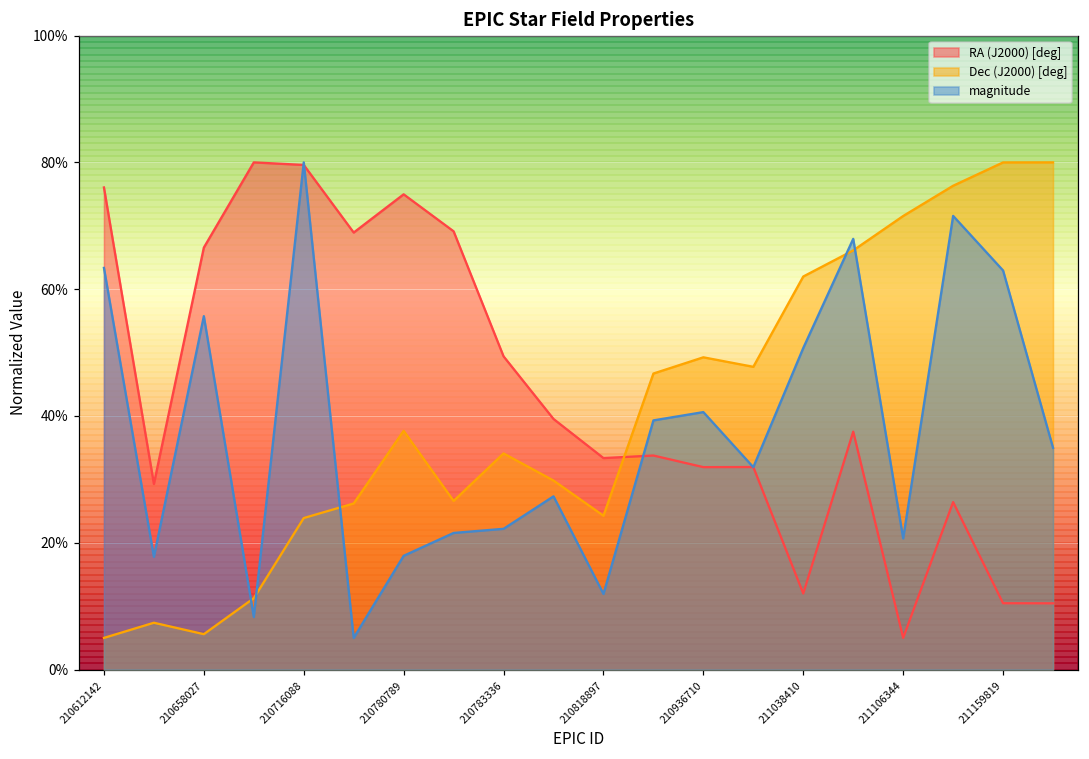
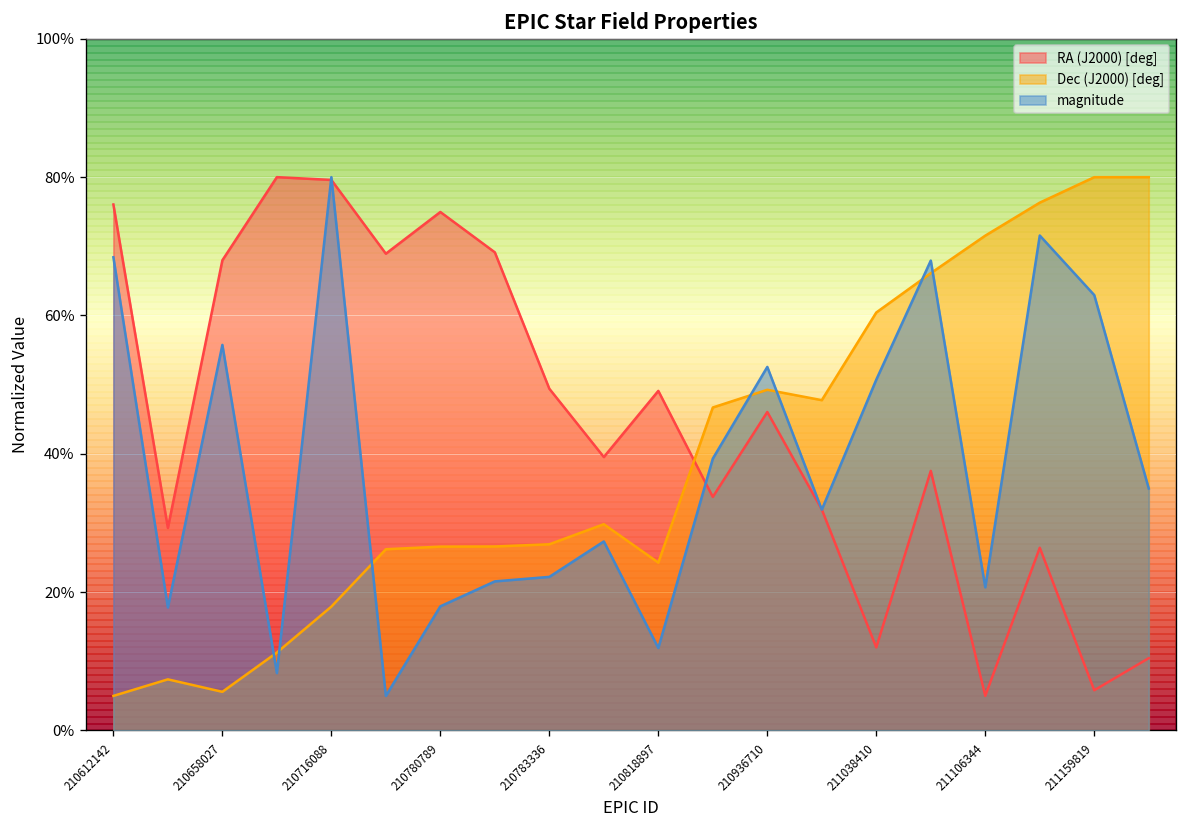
  {
    "RA (J2000) [deg]": {
      "210612142": "76%",
-     "210658027": "67%",
+     "210658027": "68%",
      "210780789": "75%",
      "210783336": "49%",
-     "210818897": "33%",
-     "210936710": "32%",
+     "210818897": "49%",
+     "210936710": "46%",
      "211038410": "12%",
      "211106344": "5%",
-     "211159819": "10%"
+     "211159819": "6%"
    },
    "Dec (J2000) [deg]": {
      "210612142": "5%",
      "210658027": "6%",
-     "210716088": "24%",
-     "210780789": "38%",
-     "210783336": "34%",
+     "210716088": "18%",
+     "210780789": "27%",
+     "210783336": "27%",
      "210818897": "24%",
      "210936710": "49%",
-     "211038410": "62%",
+     "211038410": "60%",
      "211106344": "72%",
      "211159819": "80%"
    },
    "magnitude": {
-     "210612142": "63%",
+     "210612142": "68%",
      "210658027": "56%",
      "210780789": "18%",
      "210783336": "22%",
      "210818897": "12%",
-     "210936710": "41%",
+     "210936710": "53%",
      "211038410": "51%",
      "211106344": "21%",
      "211159819": "63%"
    }
  }
